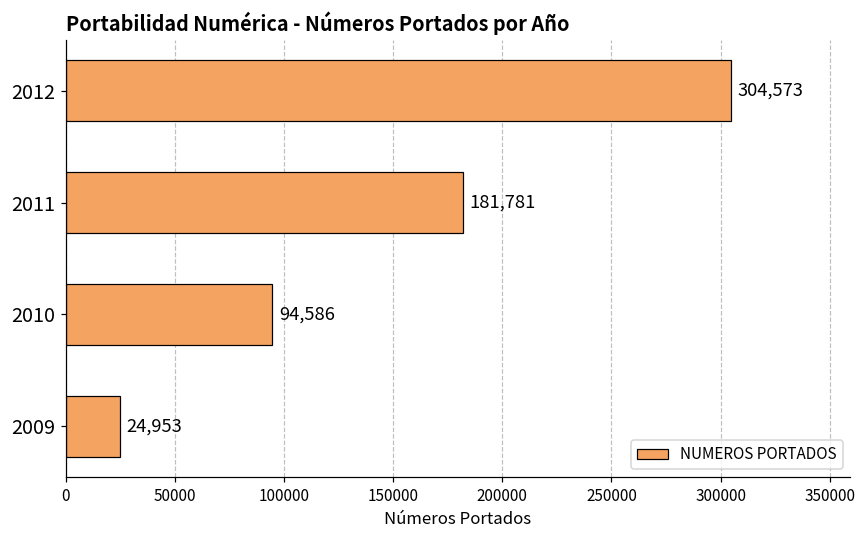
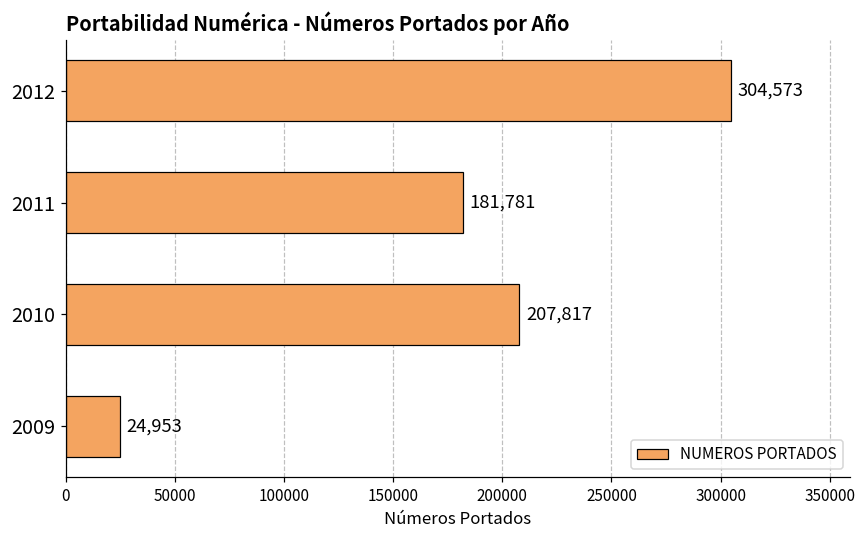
  {
    "2012": "304,573",
    "2011": "181,781",
-   "2010": "94,586",
+   "2010": "207,817",
    "2009": "24,953"
  }
